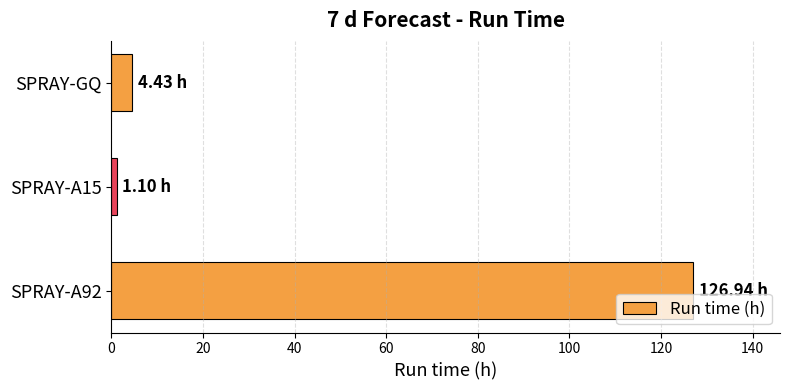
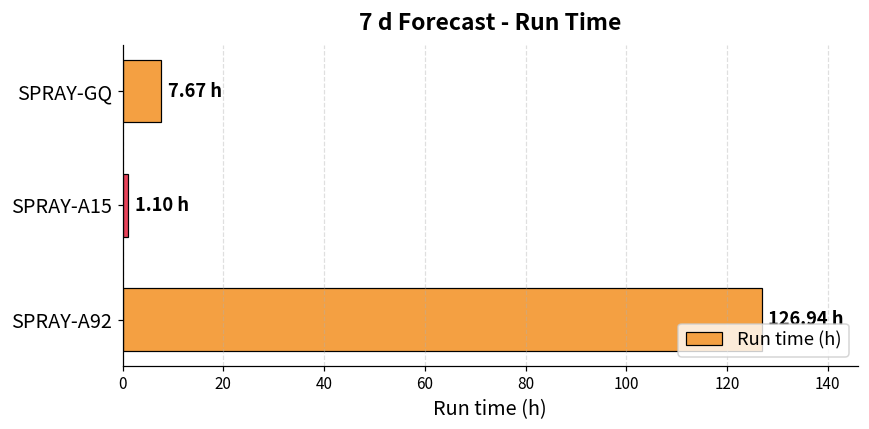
  {
-   "SPRAY-GQ": 4.43,
+   "SPRAY-GQ": 7.67,
    "SPRAY-A15": 1.10
  }
